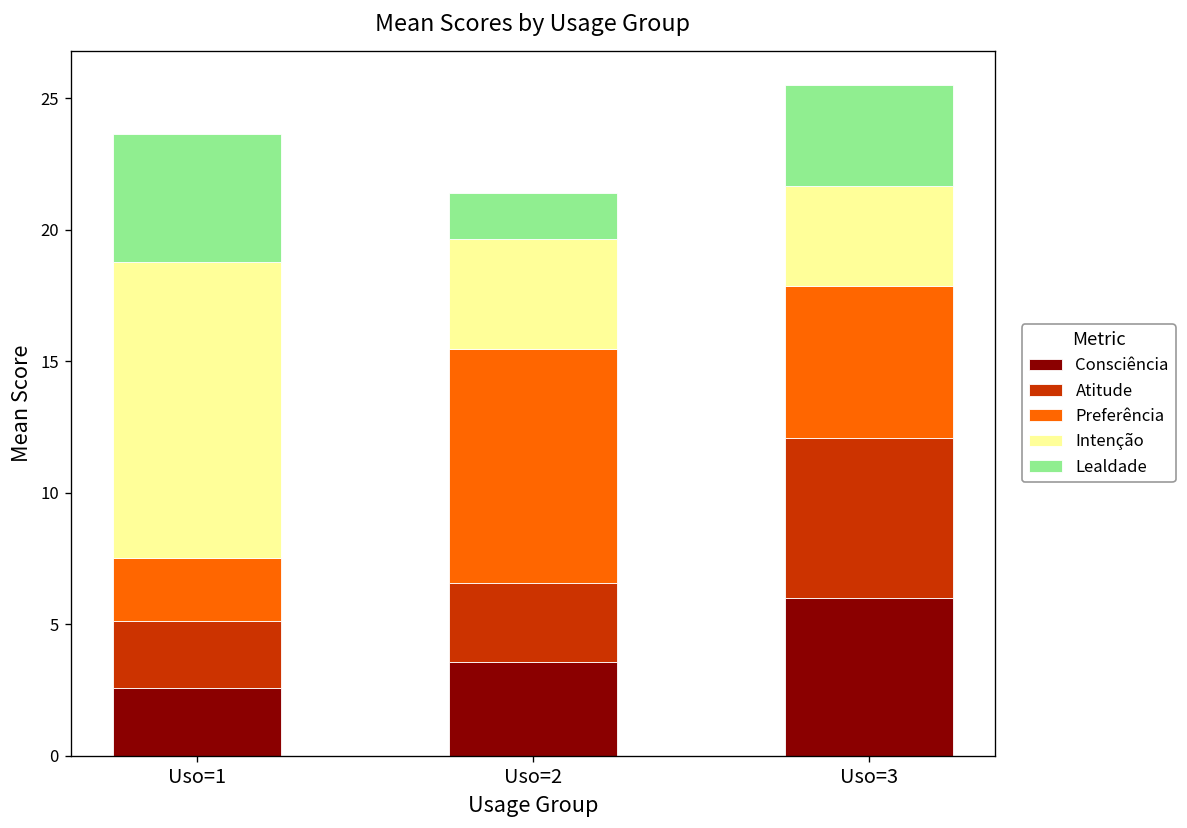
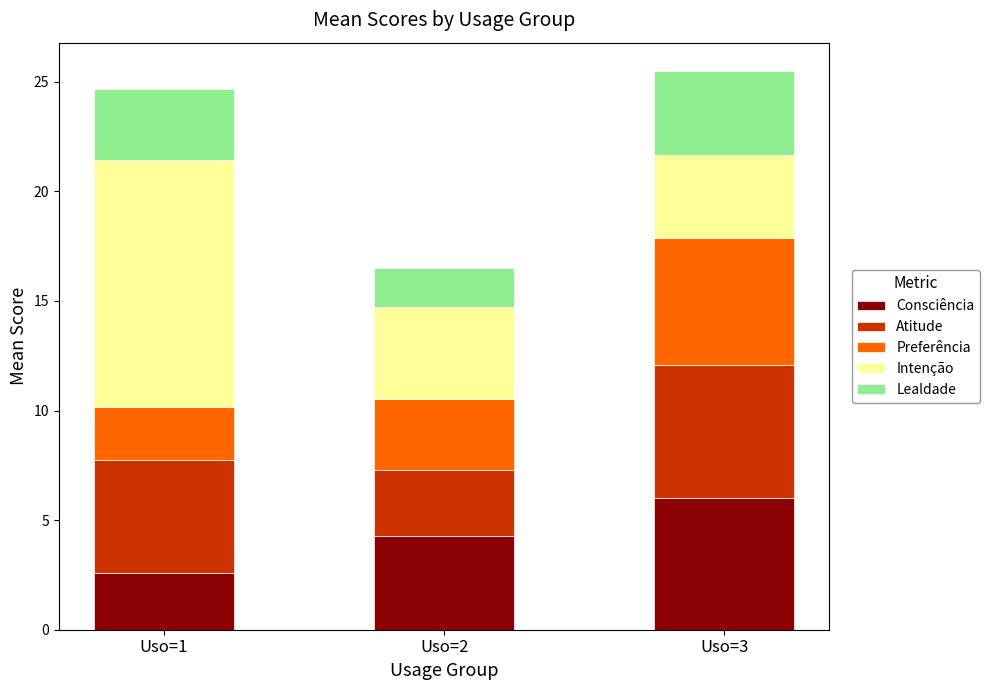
  {
    "Consciência": {
      "Uso=1": 2.6,
-     "Uso=2": 3.6,
+     "Uso=2": 4.3,
      "Uso=3": 6.0
    },
    "Atitude": {
-     "Uso=1": 2.5,
+     "Uso=1": 5.2,
      "Uso=2": 3.0,
      "Uso=3": 6.1
    },
    "Preferência": {
      "Uso=1": 2.4,
-     "Uso=2": 8.9,
+     "Uso=2": 3.3,
      "Uso=3": 5.8
    },
    "Intenção": {
      "Uso=1": 11.3,
      "Uso=2": 4.2,
      "Uso=3": 3.8
    },
    "Lealdade": {
-     "Uso=1": 4.8,
+     "Uso=1": 3.3,
      "Uso=2": 1.8,
      "Uso=3": 3.9
    }
  }
